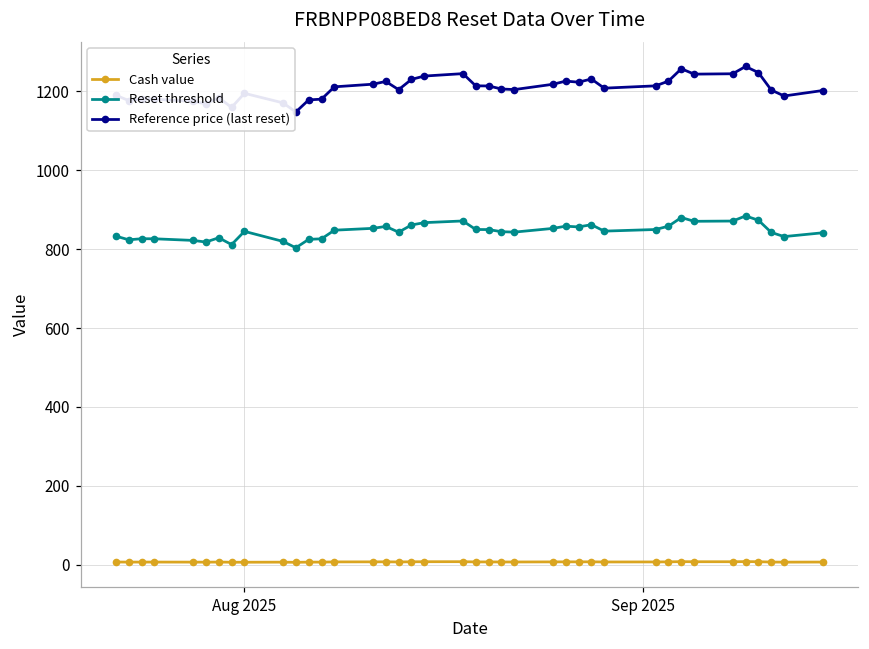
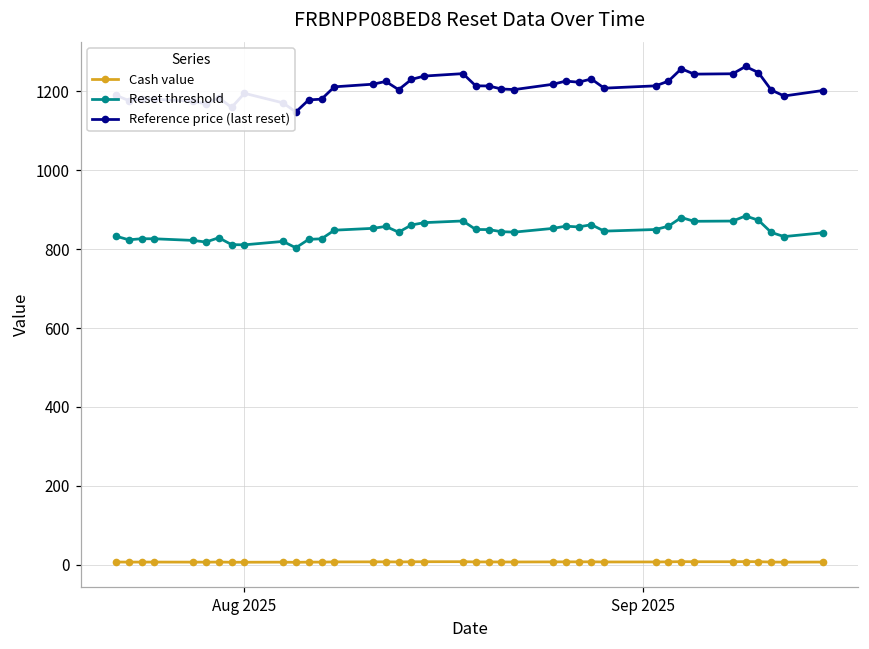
  {
    "Cash value": {
      "Aug 2025": 10
    },
    "Reset threshold": {
-     "Aug 2025": 850
+     "Aug 2025": 810
    }
  }
